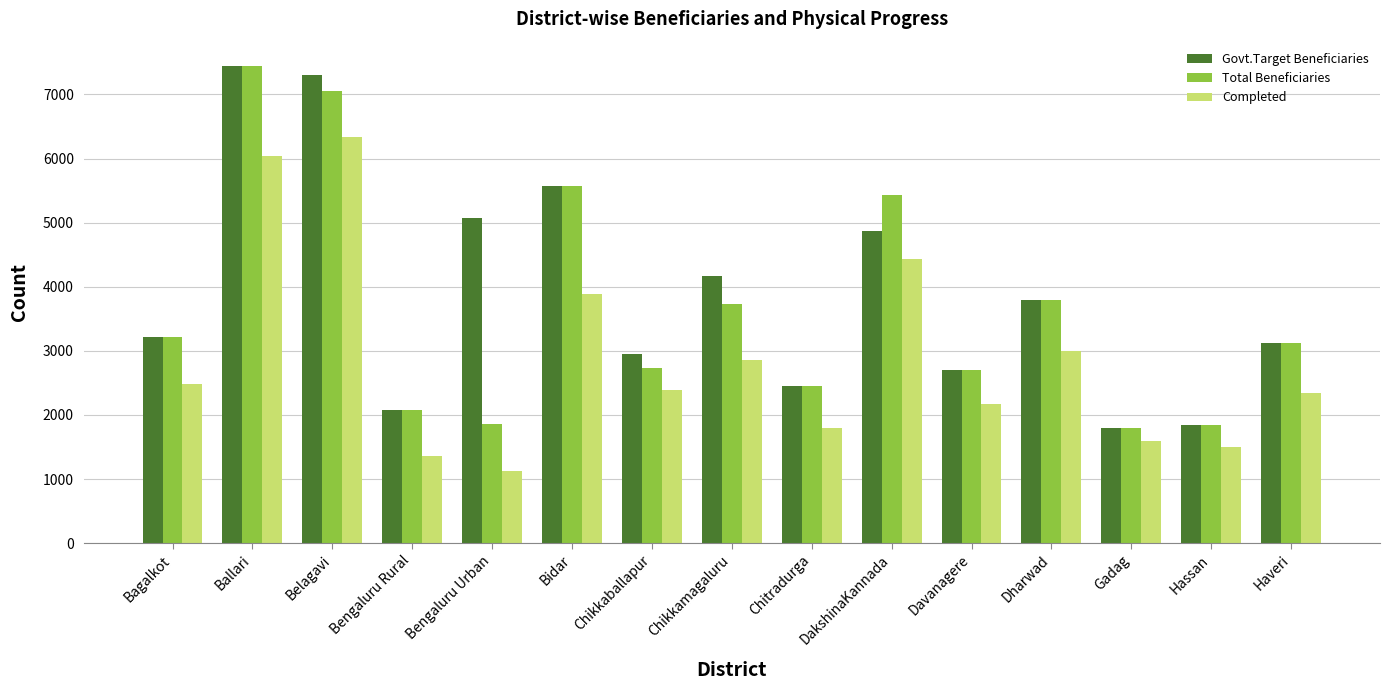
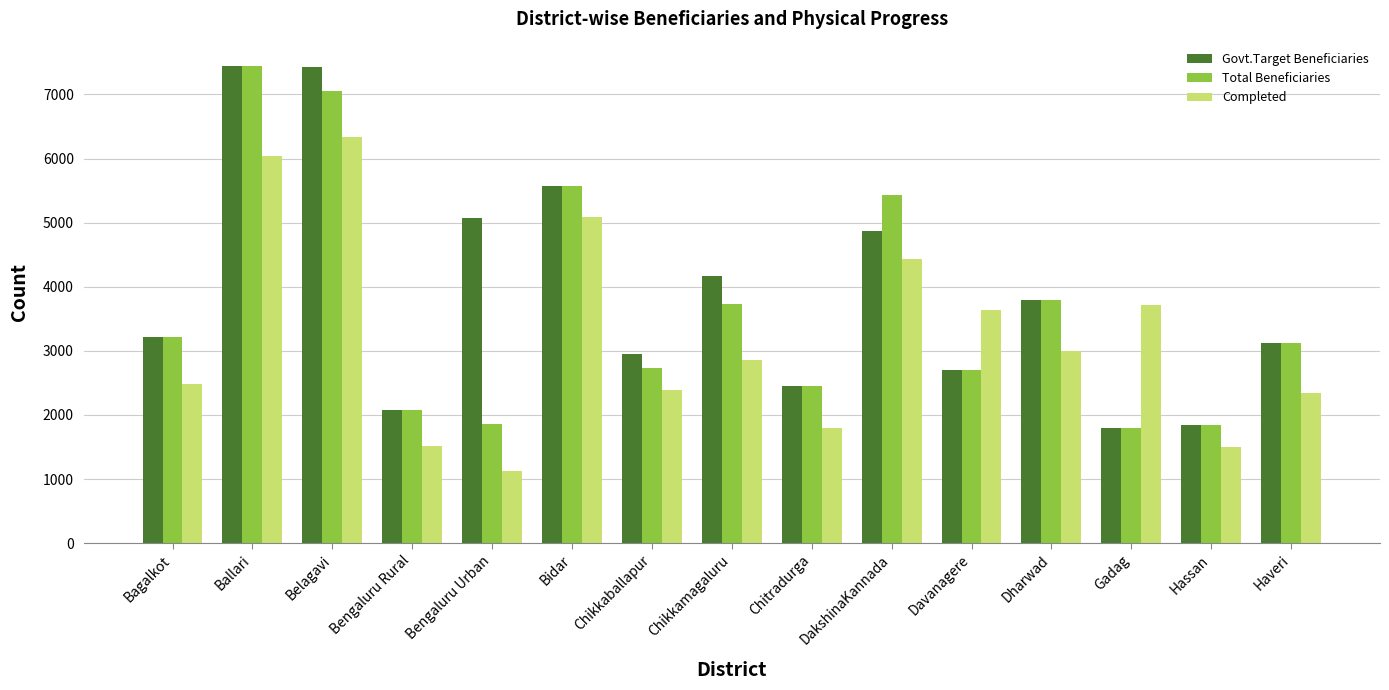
  {
    "Govt.Target Beneficiaries": {
      "Bagalkot": 3200,
      "Ballari": 7500,
-     "Belagavi": 7300,
+     "Belagavi": 7400,
      "Bengaluru Rural": 2100,
      "Bengaluru Urban": 5100,
      "Bidar": 5600,
      "Chikkaballapur": 2900,
      "Chikkamagaluru": 4200,
      "Chitradurga": 2400,
      "DakshinaKannada": 4900,
      "Davanagere": 2700,
      "Dharwad": 3800,
      "Gadag": 1800,
      "Hassan": 1800,
      "Haveri": 3100
    },
    "Total Beneficiaries": {
      "Bagalkot": 3200,
      "Ballari": 7500,
      "Belagavi": 7000,
      "Bengaluru Rural": 2100,
      "Bengaluru Urban": 1900,
      "Bidar": 5600,
      "Chikkaballapur": 2700,
      "Chikkamagaluru": 3700,
      "Chitradurga": 2400,
      "DakshinaKannada": 5400,
      "Davanagere": 2700,
      "Dharwad": 3800,
      "Gadag": 1800,
      "Hassan": 1800,
      "Haveri": 3100
    },
    "Completed": {
      "Bagalkot": 2500,
      "Ballari": 6000,
      "Belagavi": 6300,
-     "Bengaluru Rural": 1400,
+     "Bengaluru Rural": 1500,
      "Bengaluru Urban": 1100,
-     "Bidar": 3900,
+     "Bidar": 5100,
      "Chikkaballapur": 2400,
      "Chikkamagaluru": 2900,
      "Chitradurga": 1800,
      "DakshinaKannada": 4400,
-     "Davanagere": 2200,
+     "Davanagere": 3600,
      "Dharwad": 3000,
-     "Gadag": 1600,
+     "Gadag": 3700,
      "Hassan": 1500,
      "Haveri": 2400
    }
  }
